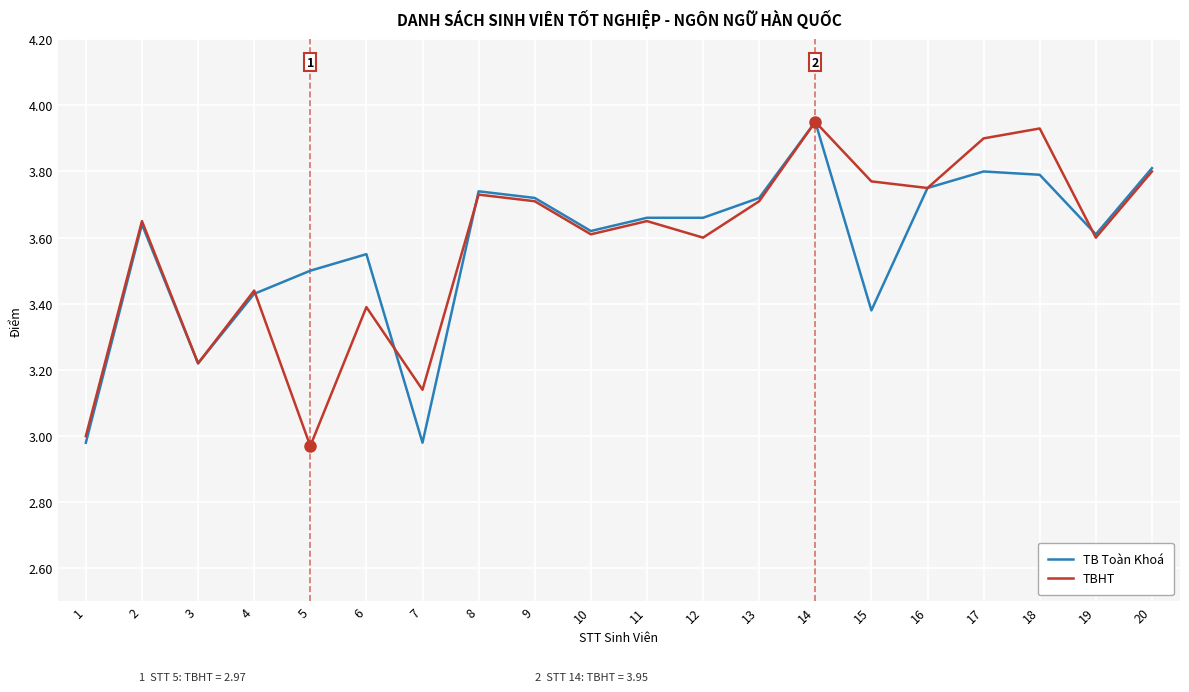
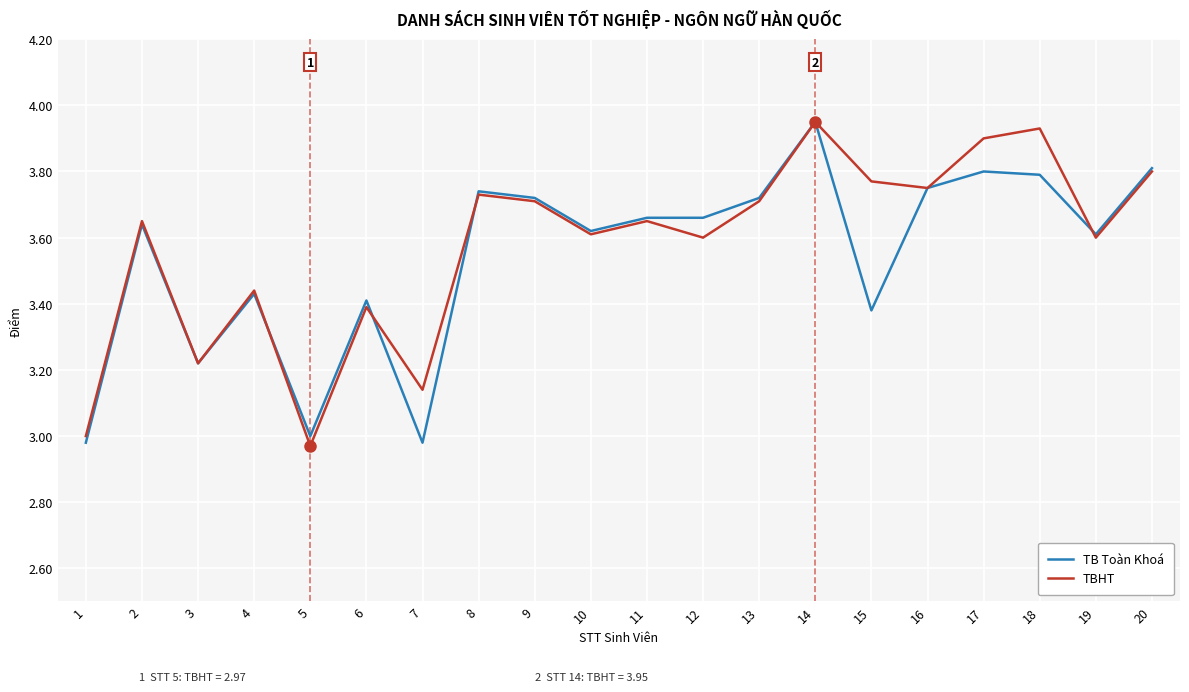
  {
    "TB Toàn Khoá": {
      "1": 2.98,
      "2": 3.64,
      "4": 3.43,
-     "5": 3.5,
-     "6": 3.55,
+     "5": 3.0,
+     "6": 3.41,
      "7": 2.98,
      "8": 3.74,
      "9": 3.72,
      "10": 3.62,
      "11": 3.66,
      "12": 3.66,
      "13": 3.72,
      "15": 3.38,
      "17": 3.80,
      "18": 3.79,
      "19": 3.61,
      "20": 3.81
    }
  }
